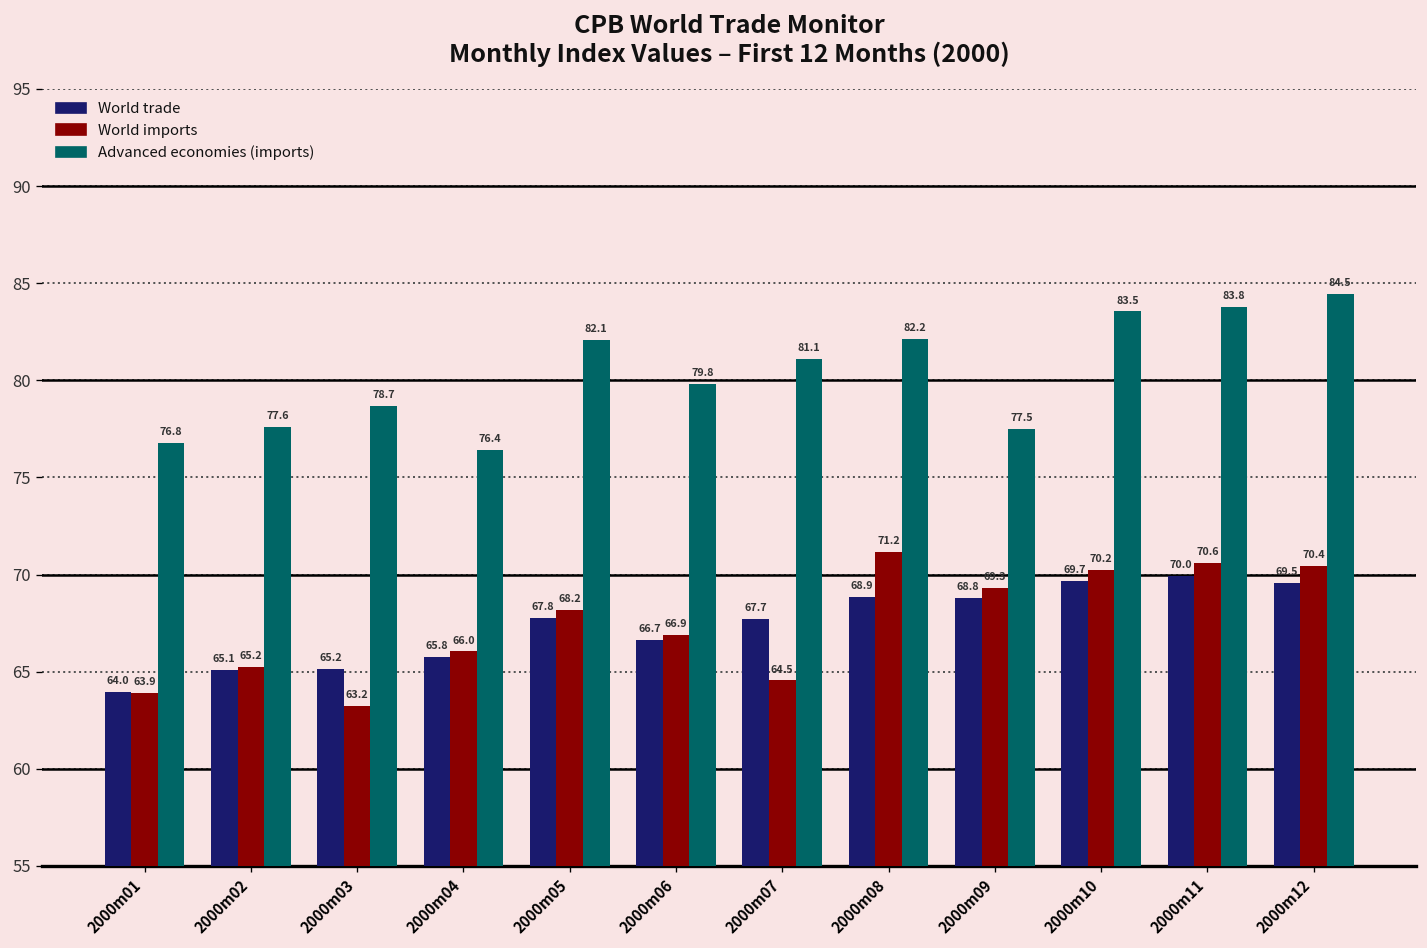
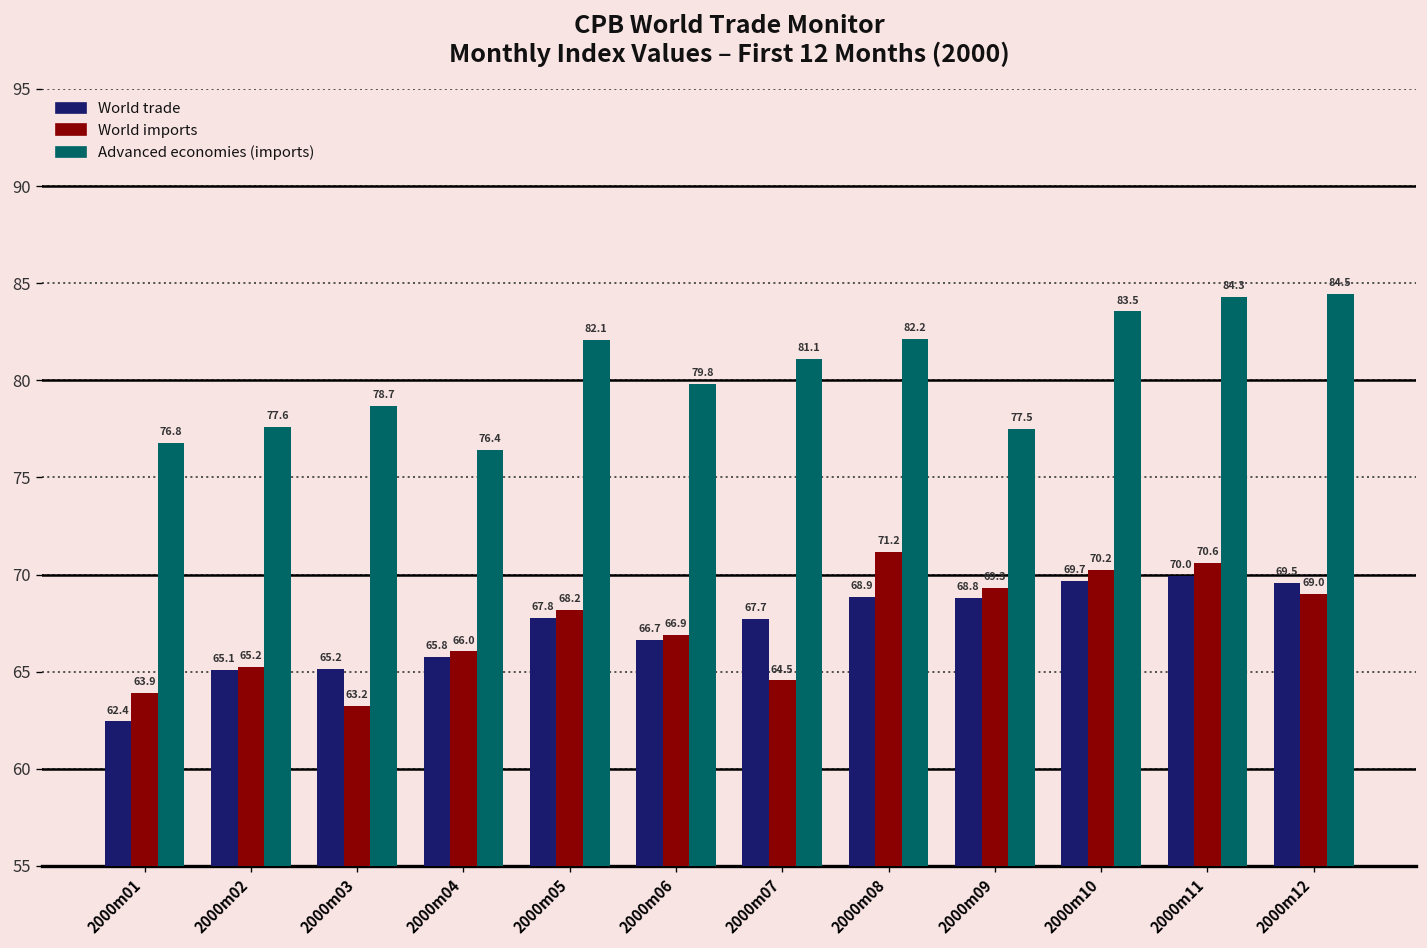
  {
    "World trade": {
-     "2000m01": 64.0,
+     "2000m01": 62.4,
      "2000m02": 65.1,
      "2000m03": 65.2,
      "2000m04": 65.8,
      "2000m05": 67.8,
      "2000m06": 66.7,
      "2000m07": 67.7,
      "2000m08": 68.9,
      "2000m09": 68.8,
      "2000m10": 69.7,
      "2000m11": 70.0,
      "2000m12": 69.5
    },
    "World imports": {
      "2000m01": 63.9,
      "2000m02": 65.2,
      "2000m03": 63.2,
      "2000m04": 66.0,
      "2000m05": 68.2,
      "2000m06": 66.9,
      "2000m07": 64.5,
      "2000m08": 71.2,
      "2000m09": 69.3,
      "2000m10": 70.2,
      "2000m11": 70.6,
-     "2000m12": 70.4
+     "2000m12": 69.0
    },
    "Advanced economies (imports)": {
      "2000m01": 76.8,
      "2000m02": 77.6,
      "2000m03": 78.7,
      "2000m04": 76.4,
      "2000m05": 82.1,
      "2000m06": 79.8,
      "2000m07": 81.1,
      "2000m08": 82.2,
      "2000m09": 77.5,
      "2000m10": 83.5,
-     "2000m11": 83.8,
+     "2000m11": 84.3,
      "2000m12": 84.5
    }
  }
